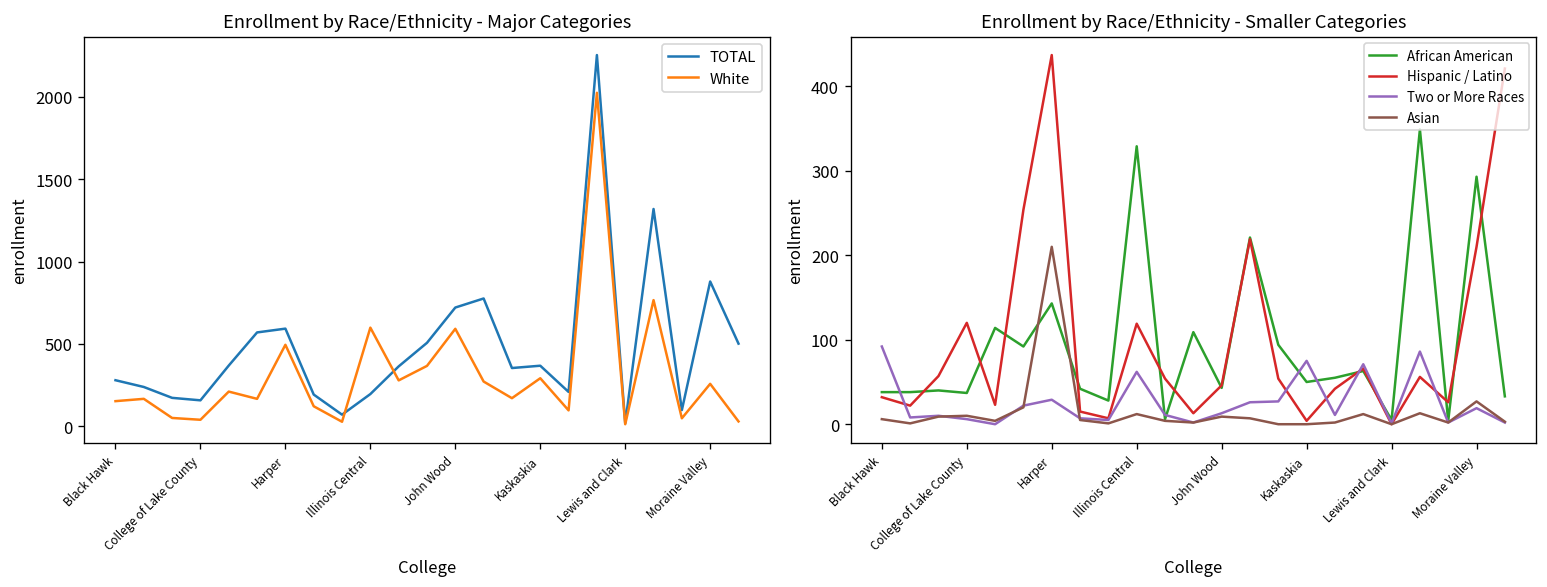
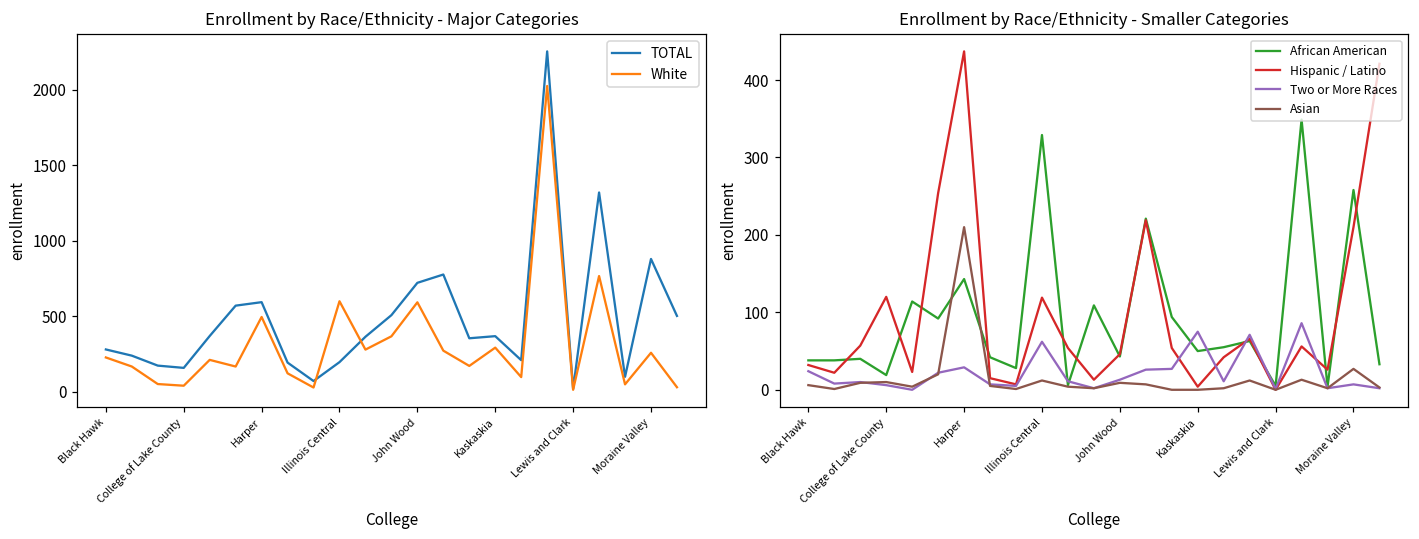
  {
    "Enrollment by Race/Ethnicity - Major Categories": {
      "TOTAL": {
        "Black Hawk": 280,
        "College of Lake County": 160,
        "Harper": 590,
        "Illinois Central": 200,
        "John Wood": 720,
        "Kaskaskia": 370,
        "Moraine Valley": 880
      },
      "White": {
-       "Black Hawk": 150,
+       "Black Hawk": 230,
        "College of Lake County": 40,
        "Harper": 500,
        "Illinois Central": 600,
        "John Wood": 590,
        "Kaskaskia": 290,
        "Moraine Valley": 260
      }
    },
    "Enrollment by Race/Ethnicity - Smaller Categories": {
      "African American": {
        "Black Hawk": 40,
-       "College of Lake County": 40,
+       "College of Lake County": 20,
        "Harper": 140,
        "Illinois Central": 330,
        "Kaskaskia": 50,
        "Lewis and Clark": 10,
-       "Moraine Valley": 290
+       "Moraine Valley": 260
      },
      "Hispanic / Latino": {
        "Black Hawk": 30,
        "College of Lake County": 120,
        "Harper": 440,
        "Illinois Central": 120,
        "Kaskaskia": 0,
        "Moraine Valley": 210
      },
      "Two or More Races": {
-       "Black Hawk": 90,
+       "Black Hawk": 20,
        "College of Lake County": 10,
        "Harper": 30,
        "Illinois Central": 60,
        "John Wood": 10,
        "Kaskaskia": 80,
-       "Moraine Valley": 20
+       "Moraine Valley": 10
      },
      "Asian": {
        "Black Hawk": 10,
        "College of Lake County": 10,
        "Harper": 210,
        "Illinois Central": 10,
        "John Wood": 10,
        "Kaskaskia": 0,
        "Moraine Valley": 30
      }
    }
  }
